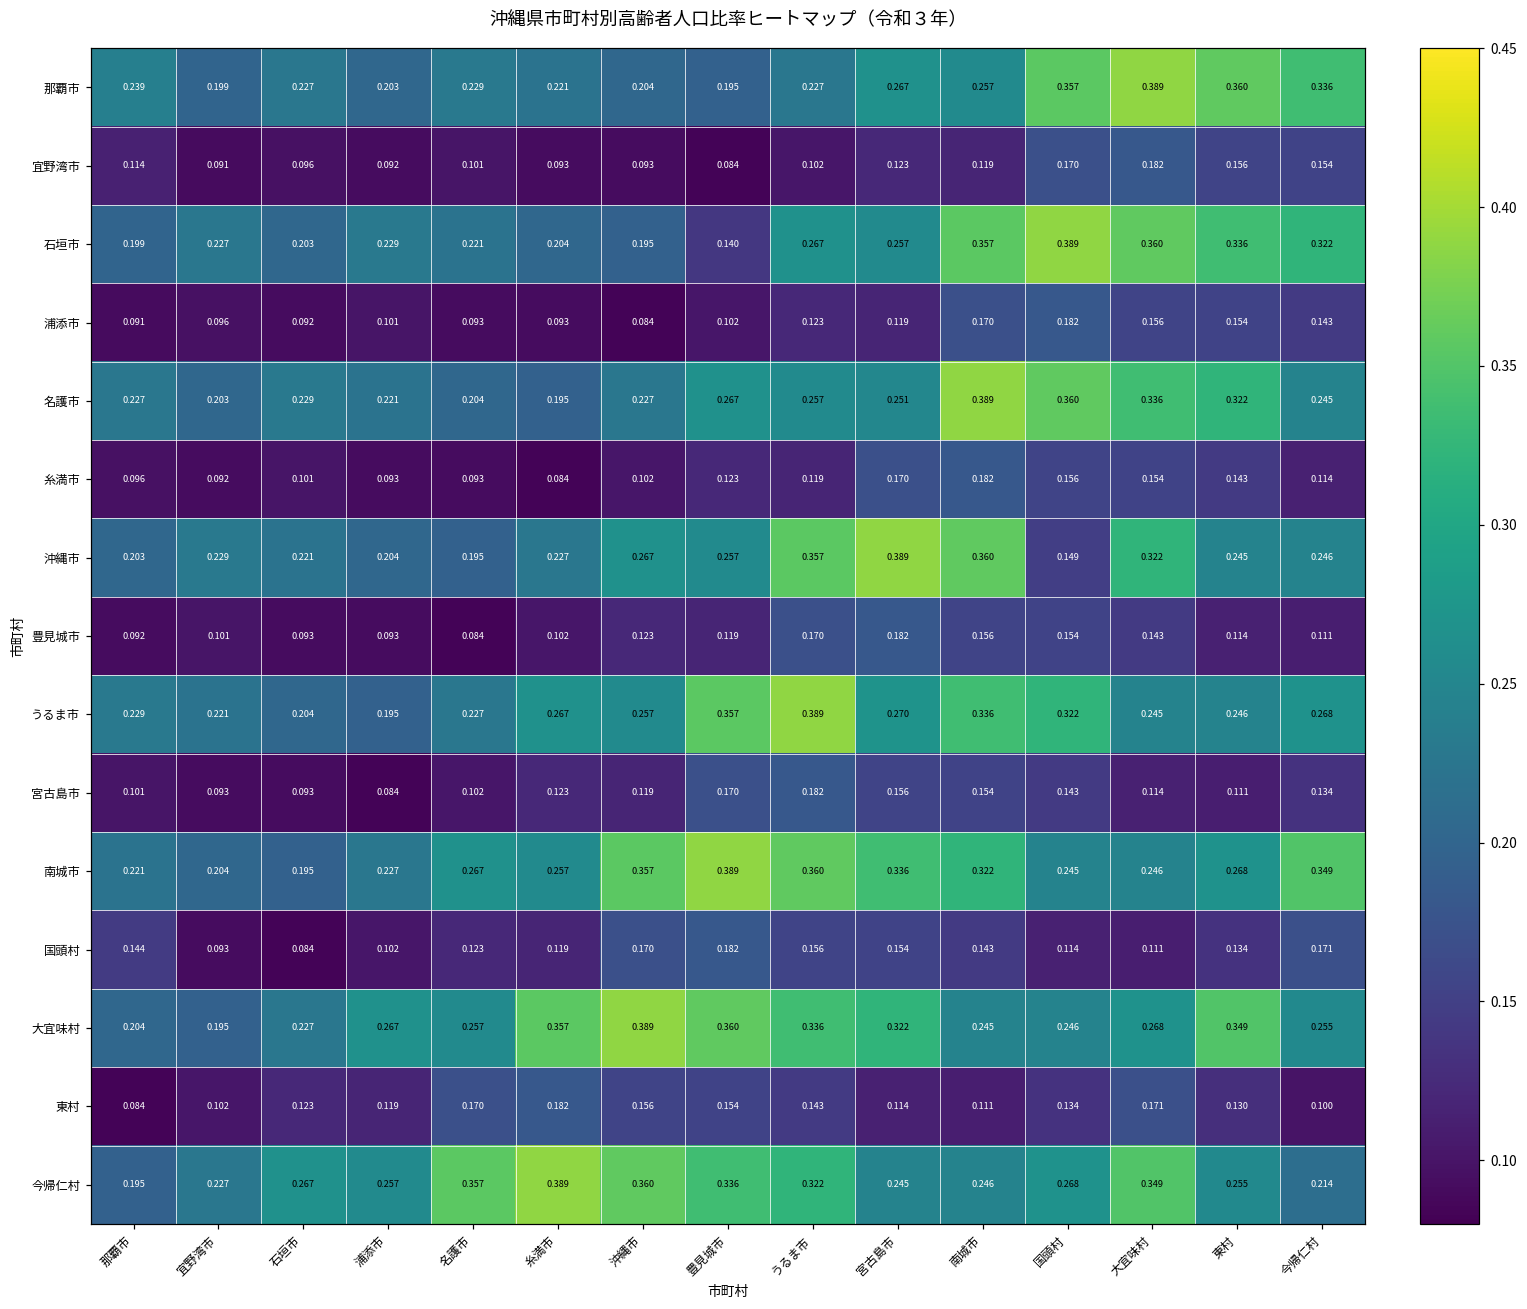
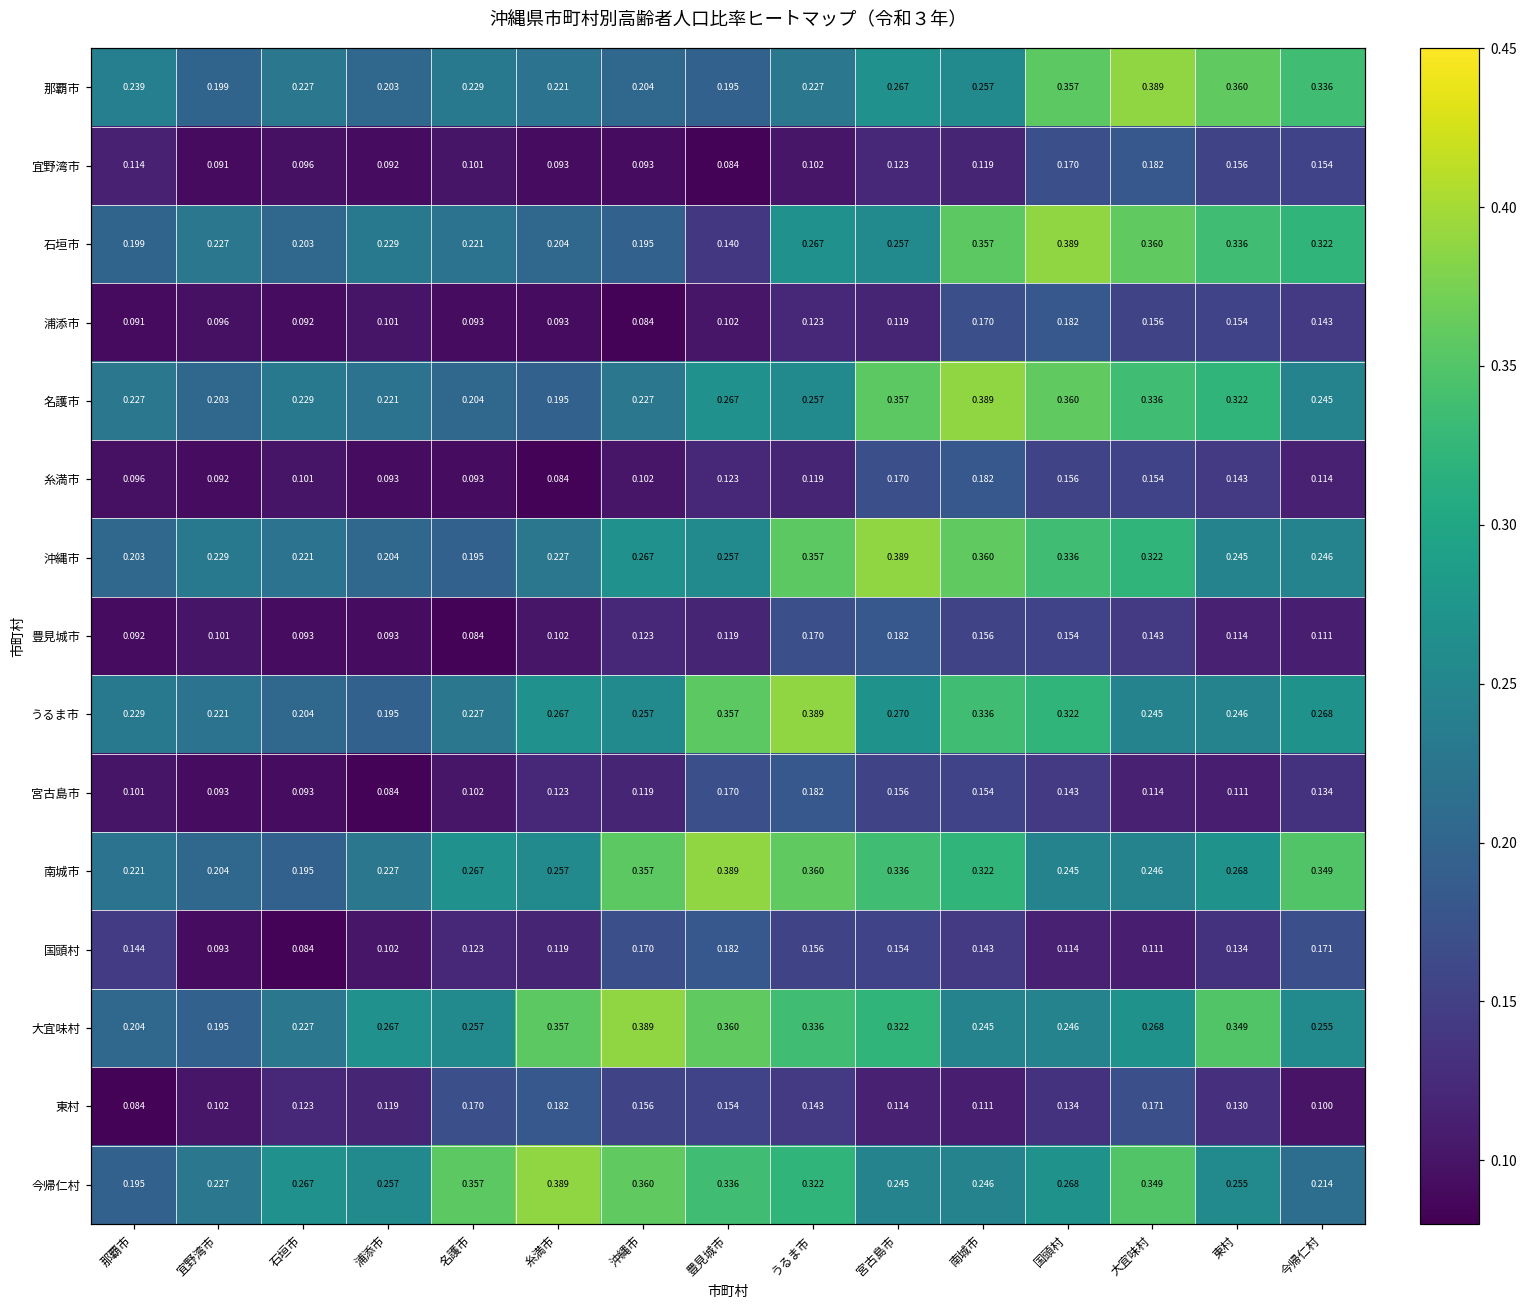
  {
    "名護市": {
      "那覇市": 0.227,
      "宜野湾市": 0.203,
      "石垣市": 0.229,
      "浦添市": 0.221,
      "名護市": 0.204,
      "糸満市": 0.195,
      "沖縄市": 0.227,
      "豊見城市": 0.267,
      "うるま市": 0.257,
-     "宮古島市": 0.251,
+     "宮古島市": 0.357,
      "南城市": 0.389,
      "国頭村": 0.360,
      "大宜味村": 0.336,
      "東村": 0.322,
      "今帰仁村": 0.245
    },
    "沖縄市": {
      "那覇市": 0.203,
      "宜野湾市": 0.229,
      "石垣市": 0.221,
      "浦添市": 0.204,
      "名護市": 0.195,
      "糸満市": 0.227,
      "沖縄市": 0.267,
      "豊見城市": 0.257,
      "うるま市": 0.357,
      "宮古島市": 0.389,
      "南城市": 0.360,
-     "国頭村": 0.149,
+     "国頭村": 0.336,
      "大宜味村": 0.322,
      "東村": 0.245,
      "今帰仁村": 0.246
    }
  }
